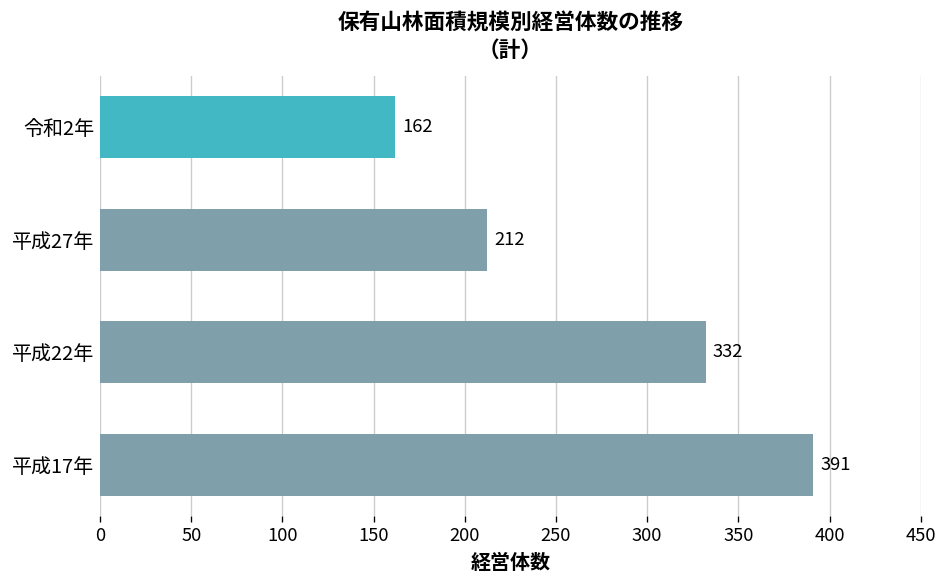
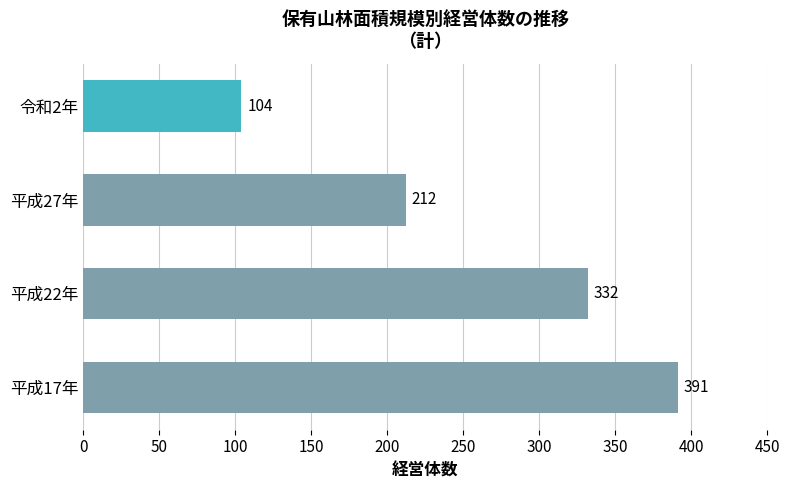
  {
-   "令和2年": 162,
+   "令和2年": 104,
    "平成27年": 212,
    "平成22年": 332,
    "平成17年": 391
  }
